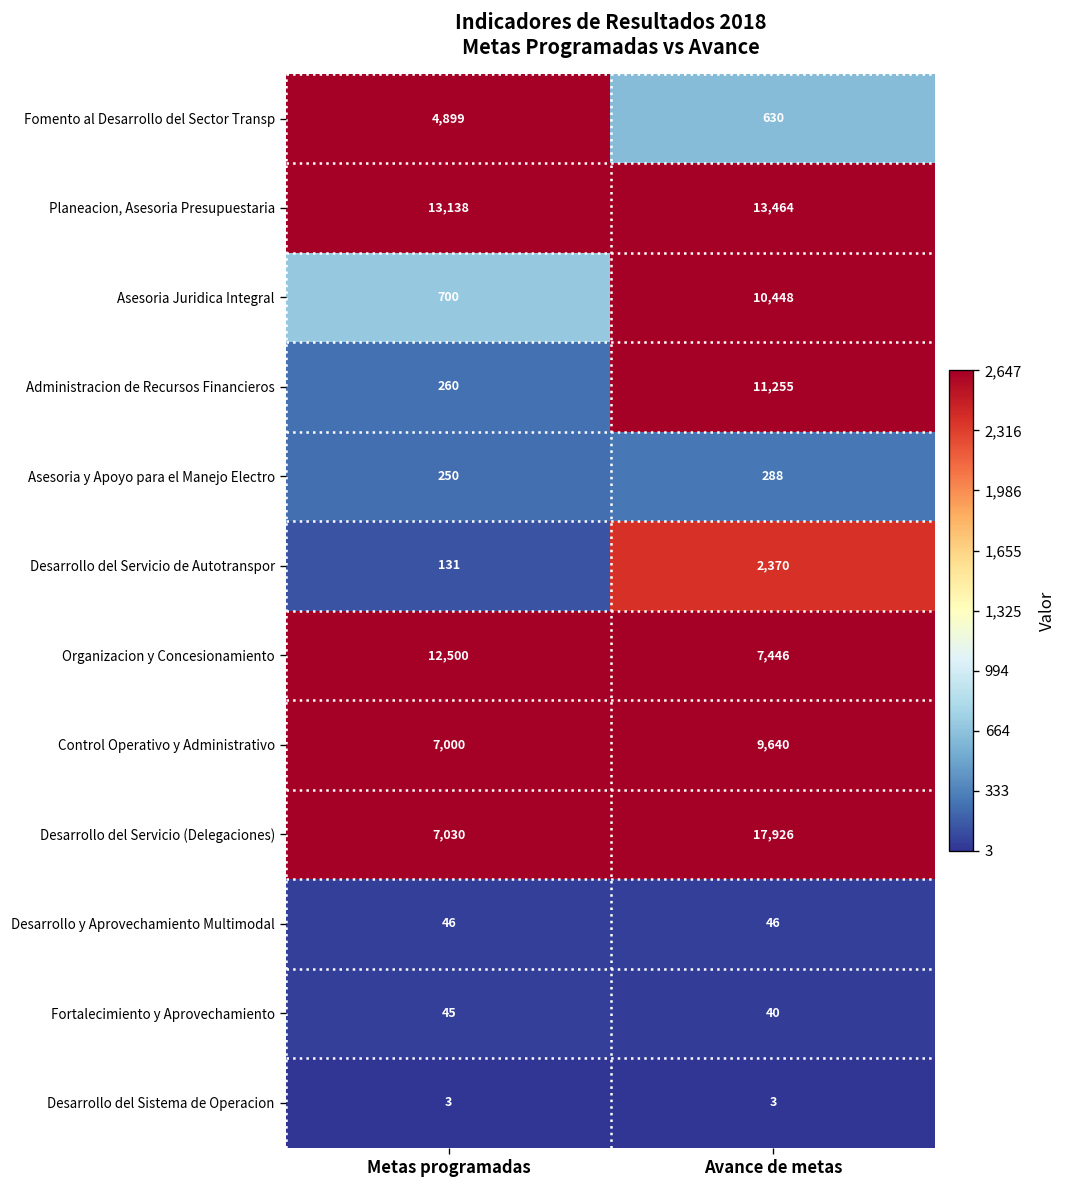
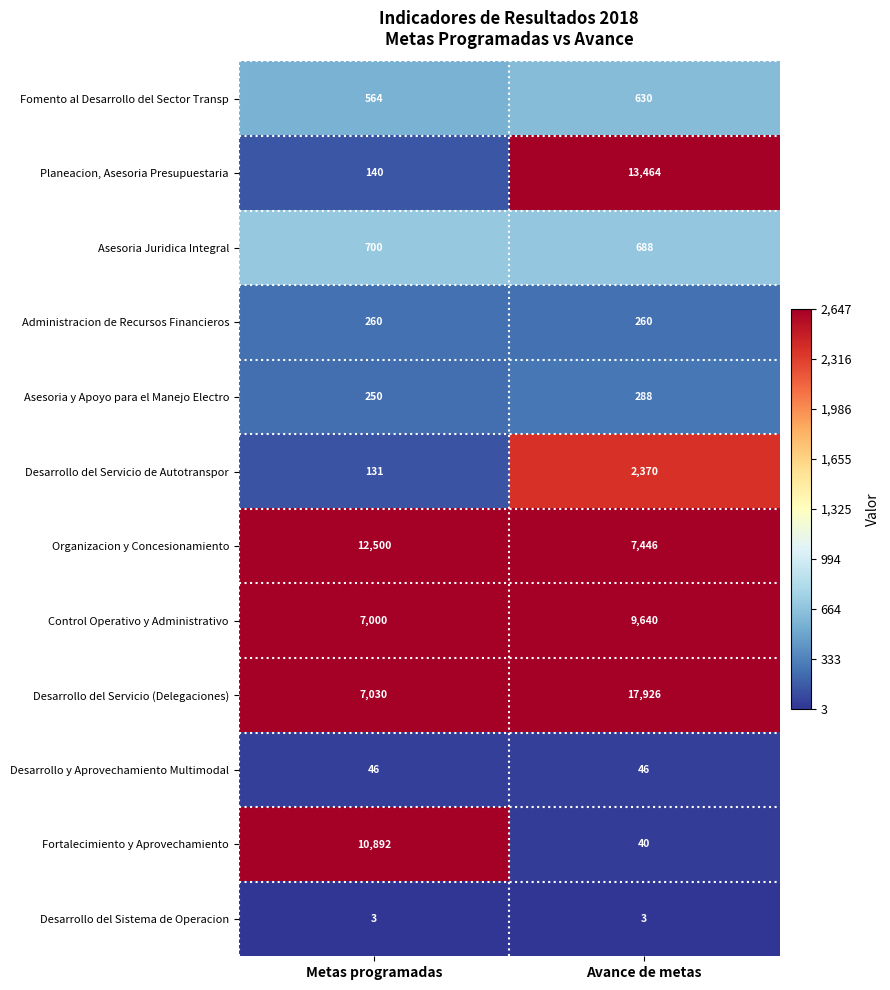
  {
    "Fomento al Desarrollo del Sector Transp": {
-     "Metas programadas": "4,899",
+     "Metas programadas": "564",
      "Avance de metas": "630"
    },
    "Planeacion, Asesoria Presupuestaria": {
-     "Metas programadas": "13,138",
+     "Metas programadas": "140",
      "Avance de metas": "13,464"
    },
    "Asesoria Juridica Integral": {
      "Metas programadas": "700",
-     "Avance de metas": "10,448"
+     "Avance de metas": "688"
    },
    "Administracion de Recursos Financieros": {
      "Metas programadas": "260",
-     "Avance de metas": "11,255"
+     "Avance de metas": "260"
    },
    "Asesoria y Apoyo para el Manejo Electro": {
      "Metas programadas": "250",
      "Avance de metas": "288"
    },
    "Desarrollo del Servicio de Autotranspor": {
      "Metas programadas": "131",
      "Avance de metas": "2,370"
    },
    "Organizacion y Concesionamiento": {
      "Metas programadas": "12,500",
      "Avance de metas": "7,446"
    },
    "Control Operativo y Administrativo": {
      "Metas programadas": "7,000",
      "Avance de metas": "9,640"
    },
    "Desarrollo del Servicio (Delegaciones)": {
      "Metas programadas": "7,030",
      "Avance de metas": "17,926"
    },
    "Desarrollo y Aprovechamiento Multimodal": {
      "Metas programadas": "46",
      "Avance de metas": "46"
    },
    "Fortalecimiento y Aprovechamiento": {
-     "Metas programadas": "45",
+     "Metas programadas": "10,892",
      "Avance de metas": "40"
    },
    "Desarrollo del Sistema de Operacion": {
      "Metas programadas": "3",
      "Avance de metas": "3"
    }
  }
